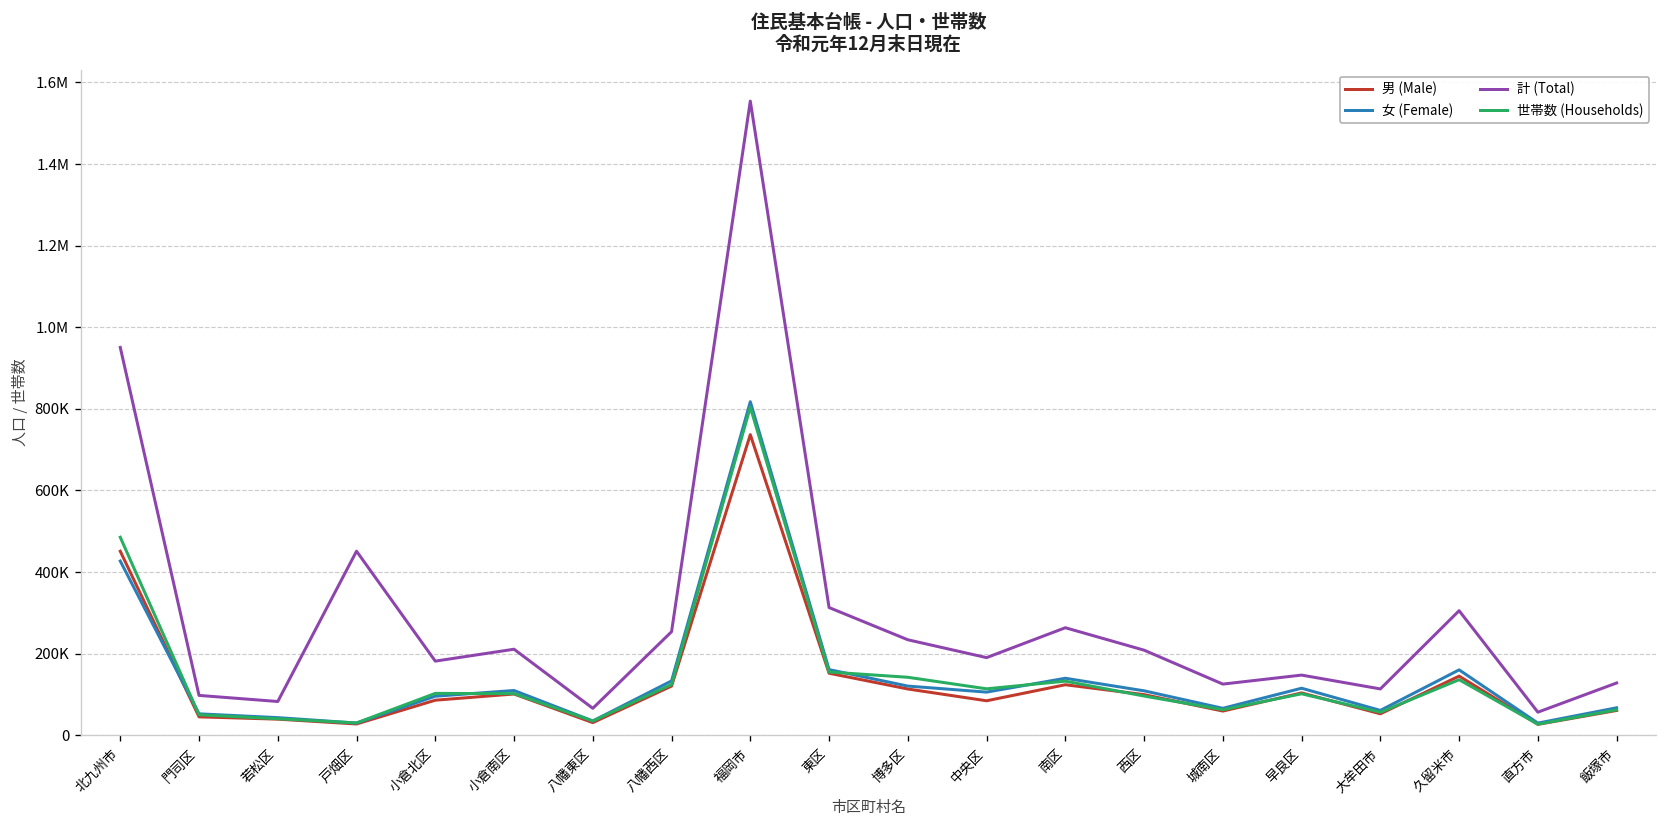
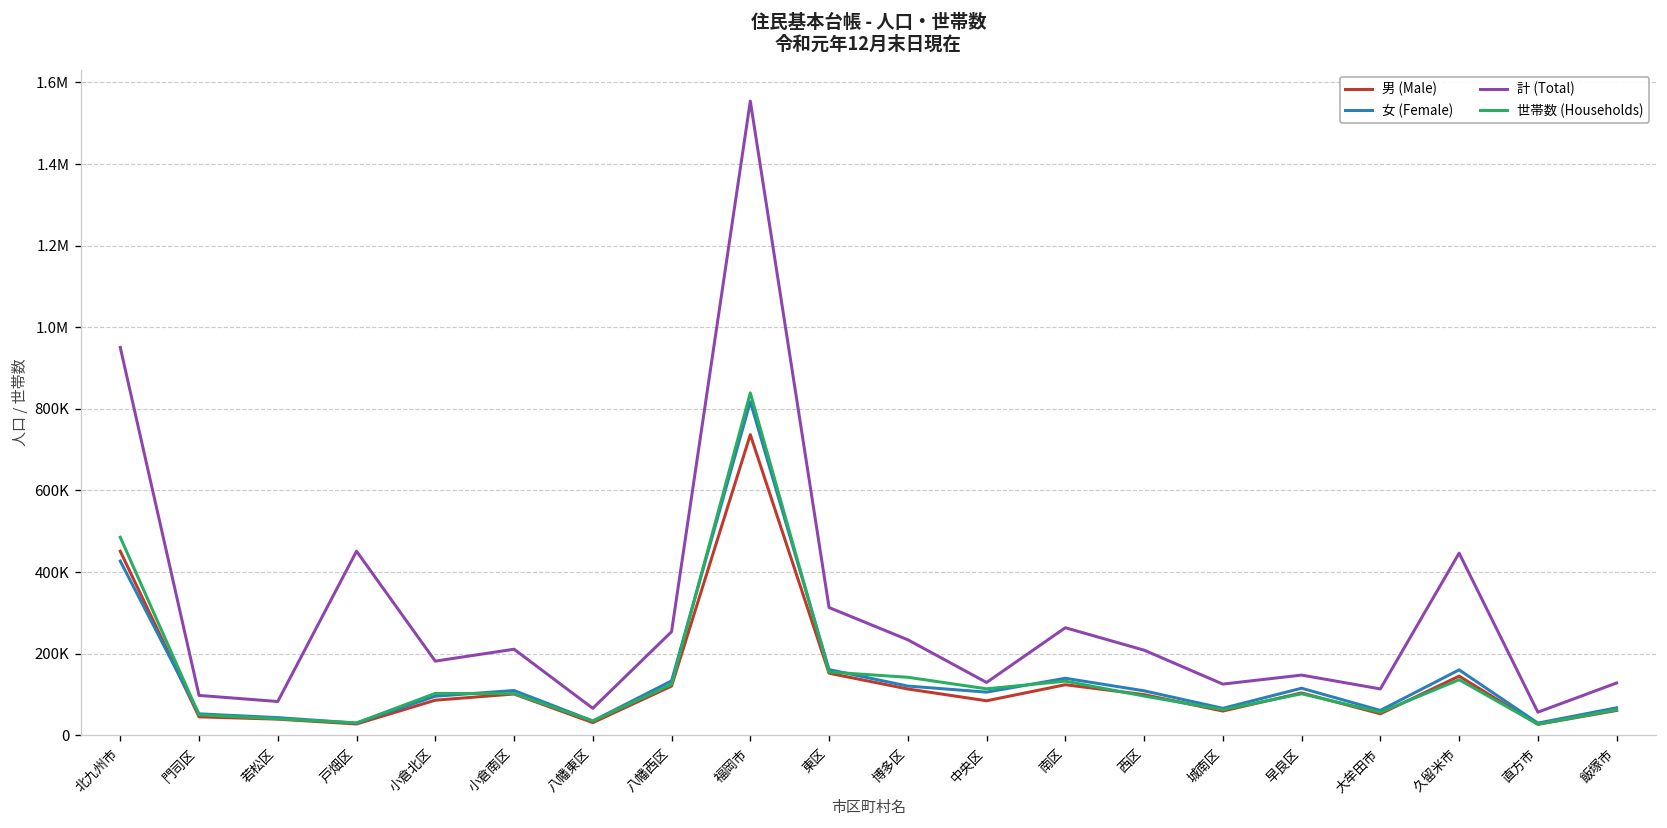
  {
    "男 (Male)": {
      "北九州市": 450000,
      "小倉北区": 90000,
      "福岡市": 740000,
      "中央区": 80000,
      "南区": 120000,
      "久留米市": 140000
    },
    "女 (Female)": {
      "北九州市": 430000,
      "小倉南区": 110000,
      "八幡西区": 130000,
      "福岡市": 820000,
      "中央区": 110000,
      "西区": 110000,
      "早良区": 120000,
      "久留米市": 160000
    },
    "計 (Total)": {
      "北九州市": 950000,
      "門司区": 100000,
      "若松区": 80000,
      "戸畑区": 450000,
      "小倉北区": 180000,
      "小倉南区": 210000,
      "八幡東区": 70000,
      "八幡西区": 250000,
      "福岡市": 1550000,
      "東区": 310000,
      "博多区": 230000,
-     "中央区": 190000,
+     "中央区": 130000,
      "南区": 260000,
      "西区": 210000,
      "城南区": 130000,
      "早良区": 150000,
      "大牟田市": 110000,
-     "久留米市": 310000,
+     "久留米市": 450000,
      "直方市": 60000,
      "飯塚市": 130000
    },
    "世帯数 (Households)": {
      "北九州市": 490000,
-     "福岡市": 800000,
+     "福岡市": 840000,
      "博多区": 140000,
      "中央区": 110000,
      "久留米市": 140000
    }
  }
